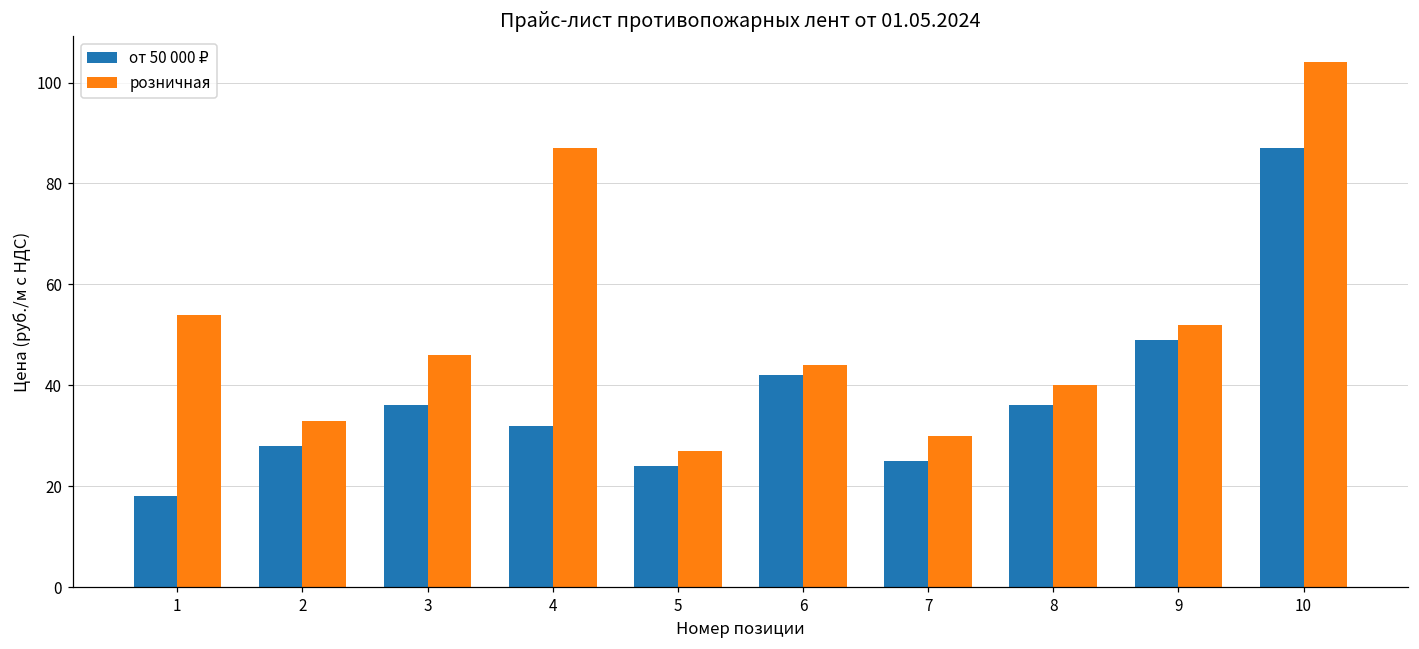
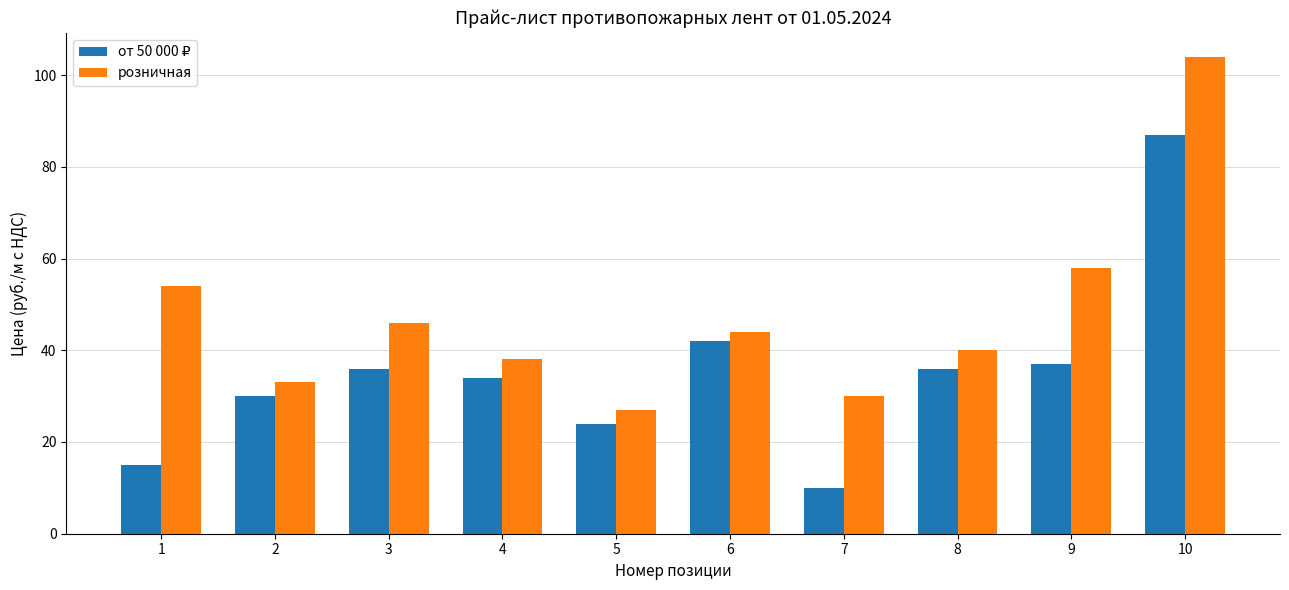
  {
    "от 50 000 ₽": {
-     "1": 18,
-     "2": 28,
+     "1": 15,
+     "2": 30,
      "3": 36,
-     "4": 32,
+     "4": 34,
      "5": 24,
      "6": 42,
-     "7": 25,
+     "7": 10,
      "8": 36,
-     "9": 49,
+     "9": 37,
      "10": 87
    },
    "розничная": {
      "1": 54,
      "2": 33,
      "3": 46,
-     "4": 87,
+     "4": 38,
      "5": 27,
      "6": 44,
      "7": 30,
      "8": 40,
-     "9": 52,
+     "9": 58,
      "10": 104
    }
  }
